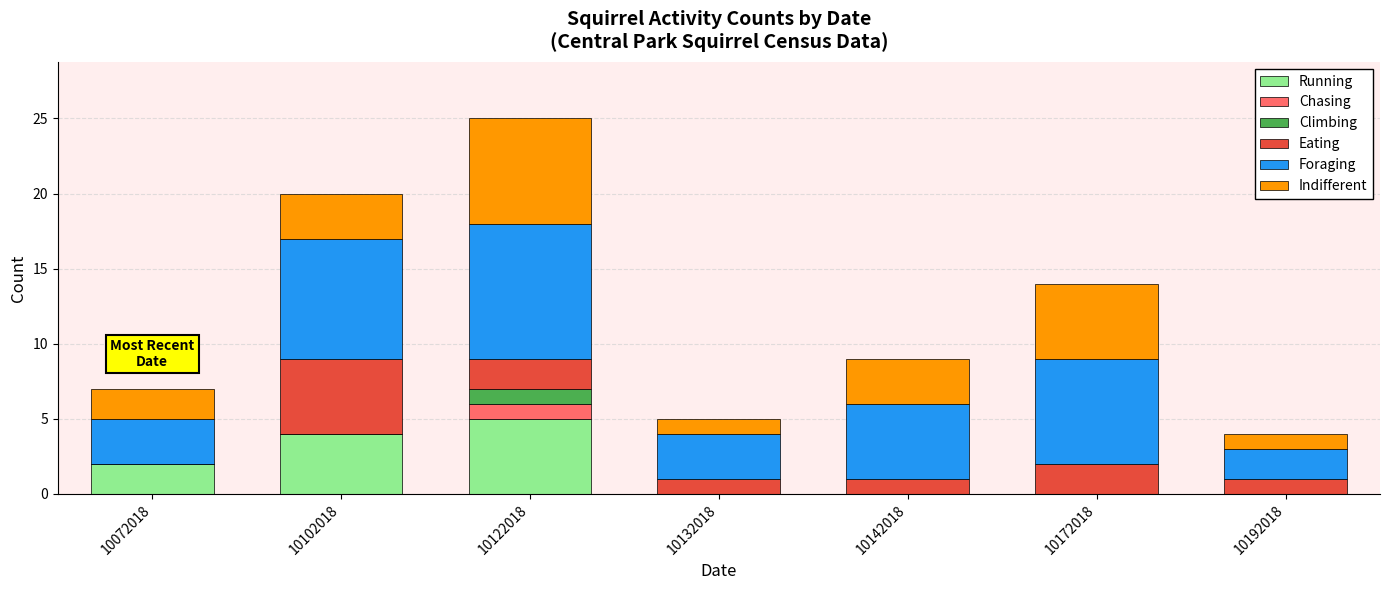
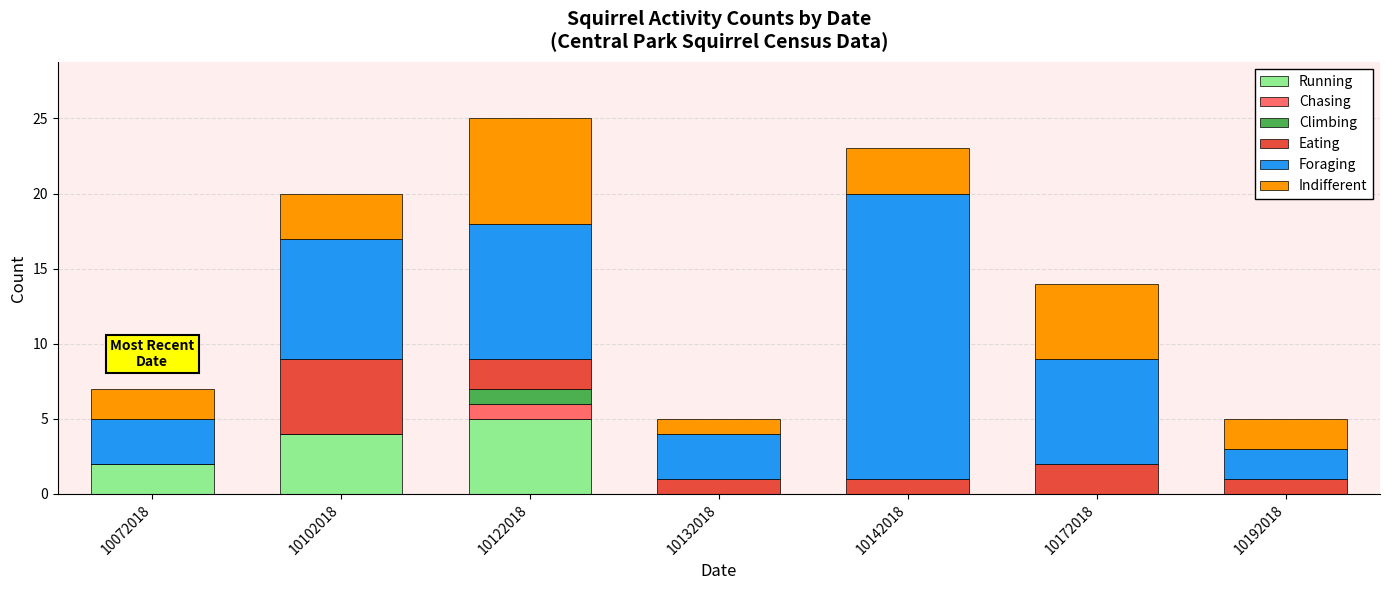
  {
    "Running": {
      "10072018": 2,
      "10102018": 4,
      "10122018": 5,
      "10132018": 0,
      "10142018": 0,
      "10172018": 0,
      "10192018": 0
    },
    "Foraging": {
      "10072018": 3,
      "10102018": 8,
      "10122018": 9,
      "10132018": 3,
-     "10142018": 5,
+     "10142018": 19,
      "10172018": 7,
      "10192018": 2
    },
    "Indifferent": {
      "10072018": 2,
      "10102018": 3,
      "10122018": 7,
      "10132018": 1,
      "10142018": 3,
      "10172018": 5,
-     "10192018": 1
+     "10192018": 2
    }
  }
